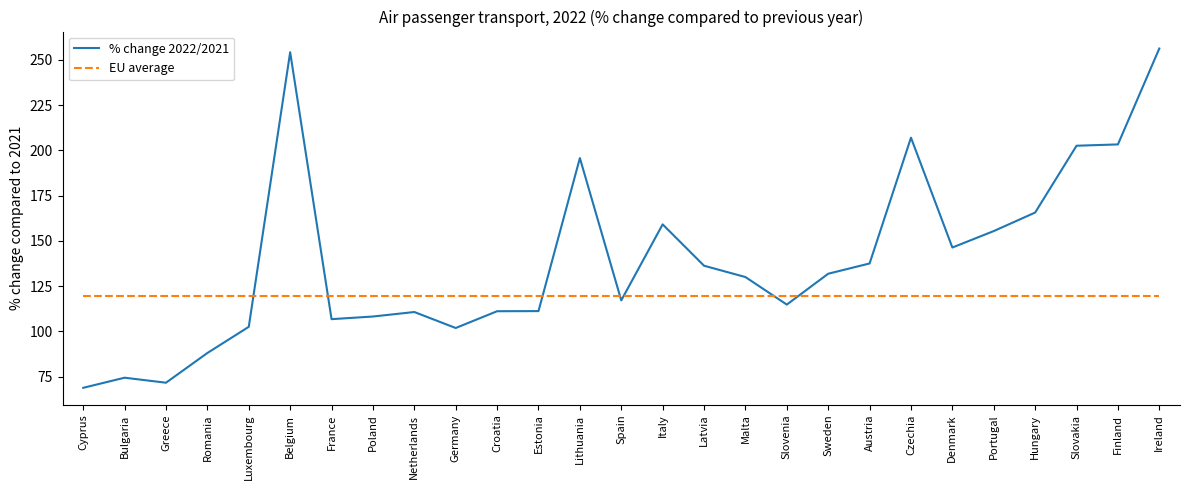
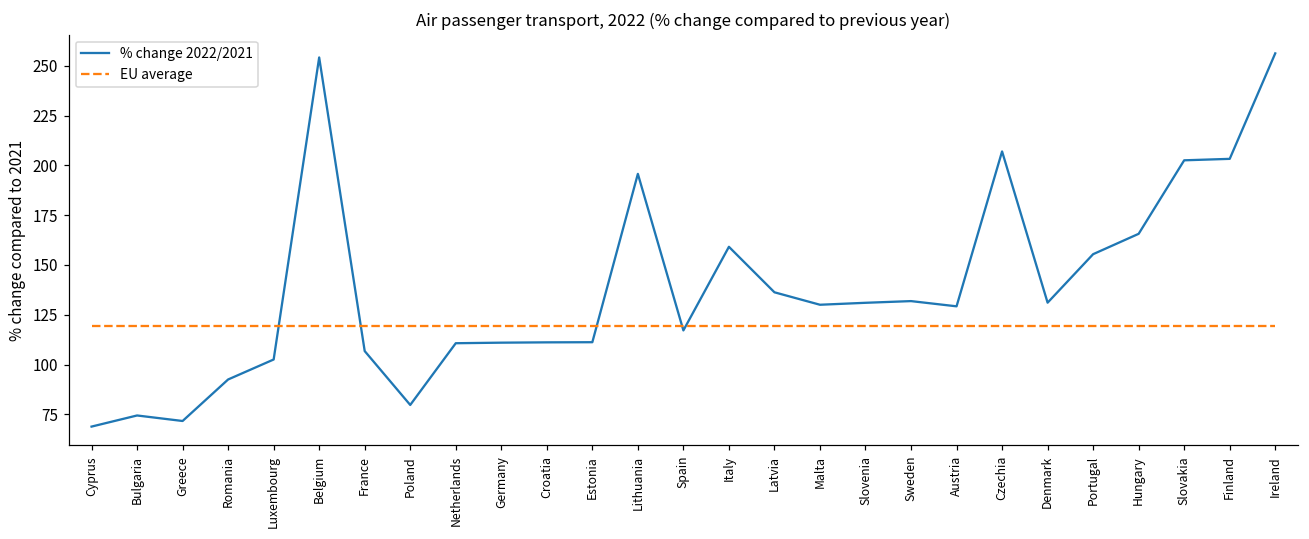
  {
    "% change 2022/2021": {
      "Cyprus": 69,
      "Bulgaria": 74,
      "Greece": 72,
-     "Romania": 88,
+     "Romania": 93,
      "Luxembourg": 103,
      "Belgium": 254,
      "France": 107,
-     "Poland": 108,
+     "Poland": 80,
      "Netherlands": 111,
-     "Germany": 102,
+     "Germany": 111,
      "Croatia": 111,
      "Estonia": 111,
      "Lithuania": 196,
      "Spain": 117,
      "Italy": 159,
      "Latvia": 136,
      "Malta": 130,
-     "Slovenia": 115,
+     "Slovenia": 131,
      "Sweden": 132,
-     "Austria": 138,
+     "Austria": 129,
      "Czechia": 207,
-     "Denmark": 146,
+     "Denmark": 131,
      "Portugal": 155,
      "Hungary": 166,
      "Slovakia": 203,
      "Finland": 203,
      "Ireland": 256
    },
    "EU average": {
      "Cyprus": 119,
      "Bulgaria": 119,
      "Greece": 119,
      "Romania": 119,
      "Luxembourg": 119,
      "Belgium": 119,
      "France": 119,
      "Poland": 119,
      "Netherlands": 119,
      "Germany": 119,
      "Croatia": 119,
      "Estonia": 119,
      "Lithuania": 119,
      "Spain": 119,
      "Italy": 119,
      "Latvia": 119,
      "Malta": 119,
      "Slovenia": 119,
      "Sweden": 119,
      "Austria": 119,
      "Czechia": 119,
      "Denmark": 119,
      "Portugal": 119,
      "Hungary": 119,
      "Slovakia": 119,
      "Finland": 119,
      "Ireland": 119
    }
  }
